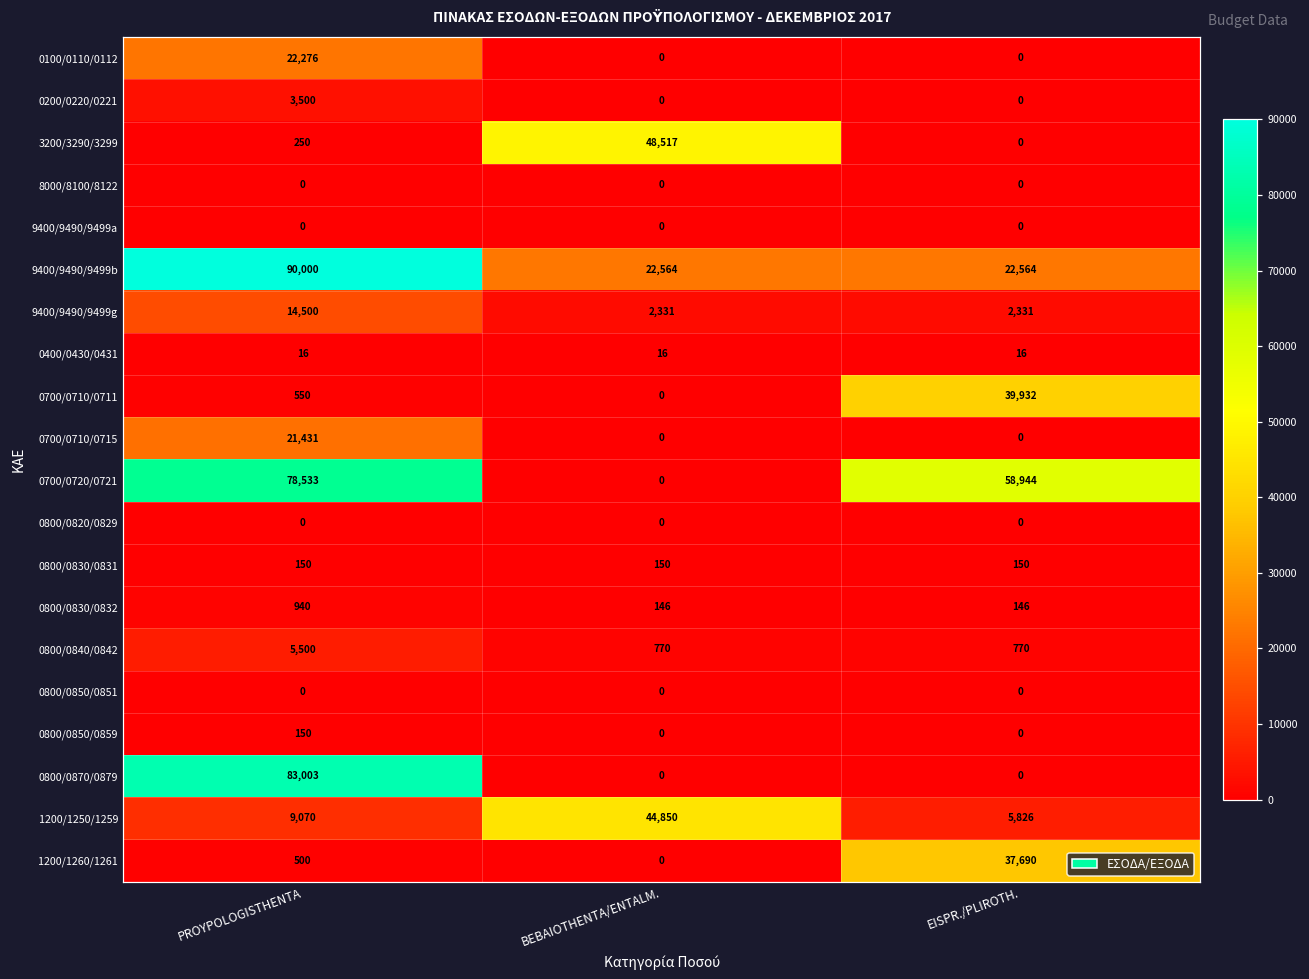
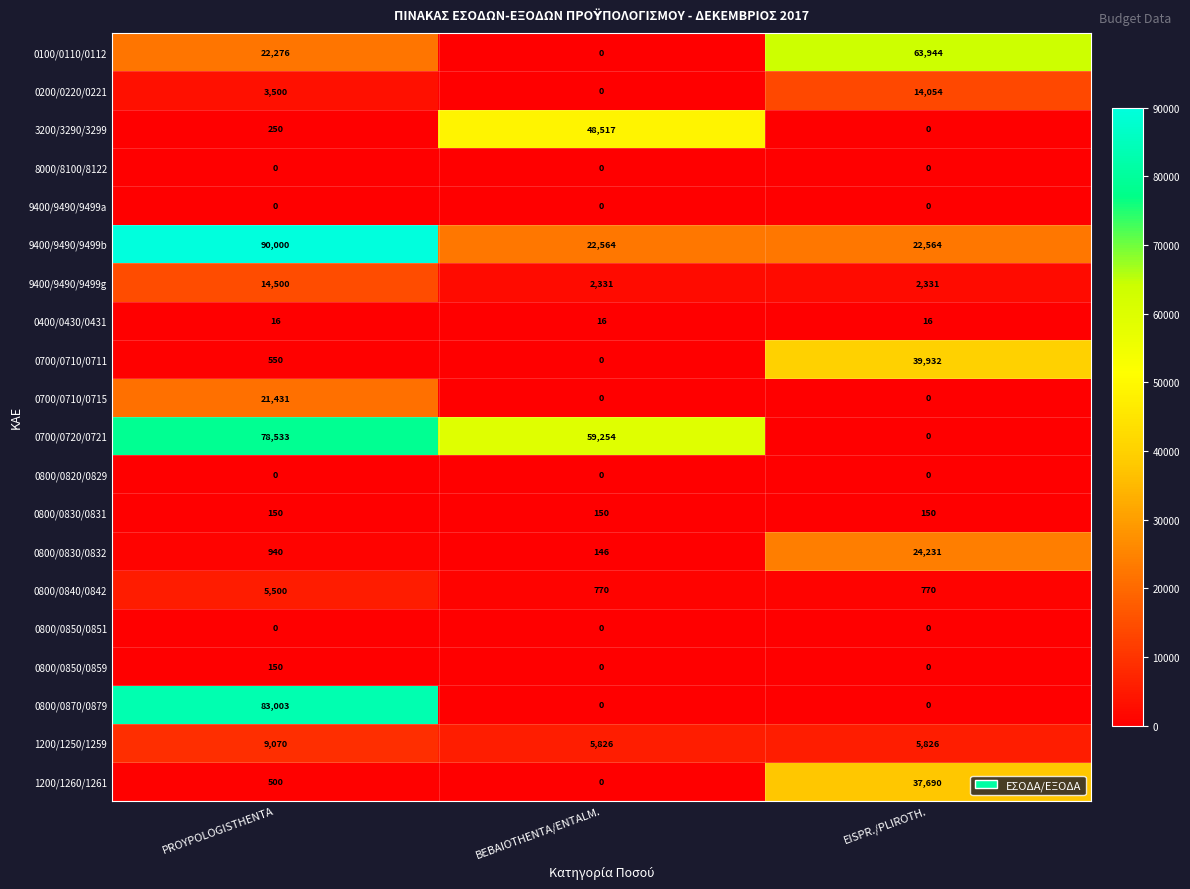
  {
    "0100/0110/0112": {
      "PROYPOLOGISTHENTA": "22,276",
      "BEBAIOTHENTA/ENTALM.": "0",
-     "EISPR./PLIROTH.": "0"
+     "EISPR./PLIROTH.": "63,944"
    },
    "0200/0220/0221": {
      "PROYPOLOGISTHENTA": "3,500",
      "BEBAIOTHENTA/ENTALM.": "0",
-     "EISPR./PLIROTH.": "0"
+     "EISPR./PLIROTH.": "14,054"
    },
    "3200/3290/3299": {
      "PROYPOLOGISTHENTA": "250",
      "BEBAIOTHENTA/ENTALM.": "48,517",
      "EISPR./PLIROTH.": "0"
    },
    "8000/8100/8122": {
      "PROYPOLOGISTHENTA": "0",
      "BEBAIOTHENTA/ENTALM.": "0",
      "EISPR./PLIROTH.": "0"
    },
    "9400/9490/9499a": {
      "PROYPOLOGISTHENTA": "0",
      "BEBAIOTHENTA/ENTALM.": "0",
      "EISPR./PLIROTH.": "0"
    },
    "9400/9490/9499b": {
      "PROYPOLOGISTHENTA": "90,000",
      "BEBAIOTHENTA/ENTALM.": "22,564",
      "EISPR./PLIROTH.": "22,564"
    },
    "9400/9490/9499g": {
      "PROYPOLOGISTHENTA": "14,500",
      "BEBAIOTHENTA/ENTALM.": "2,331",
      "EISPR./PLIROTH.": "2,331"
    },
    "0400/0430/0431": {
      "PROYPOLOGISTHENTA": "16",
      "BEBAIOTHENTA/ENTALM.": "16",
      "EISPR./PLIROTH.": "16"
    },
    "0700/0710/0711": {
      "PROYPOLOGISTHENTA": "550",
      "BEBAIOTHENTA/ENTALM.": "0",
      "EISPR./PLIROTH.": "39,932"
    },
    "0700/0710/0715": {
      "PROYPOLOGISTHENTA": "21,431",
      "BEBAIOTHENTA/ENTALM.": "0",
      "EISPR./PLIROTH.": "0"
    },
    "0700/0720/0721": {
      "PROYPOLOGISTHENTA": "78,533",
-     "BEBAIOTHENTA/ENTALM.": "0",
-     "EISPR./PLIROTH.": "58,944"
+     "BEBAIOTHENTA/ENTALM.": "59,254",
+     "EISPR./PLIROTH.": "0"
    },
    "0800/0820/0829": {
      "PROYPOLOGISTHENTA": "0",
      "BEBAIOTHENTA/ENTALM.": "0",
      "EISPR./PLIROTH.": "0"
    },
    "0800/0830/0831": {
      "PROYPOLOGISTHENTA": "150",
      "BEBAIOTHENTA/ENTALM.": "150",
      "EISPR./PLIROTH.": "150"
    },
    "0800/0830/0832": {
      "PROYPOLOGISTHENTA": "940",
      "BEBAIOTHENTA/ENTALM.": "146",
-     "EISPR./PLIROTH.": "146"
+     "EISPR./PLIROTH.": "24,231"
    },
    "0800/0840/0842": {
      "PROYPOLOGISTHENTA": "5,500",
      "BEBAIOTHENTA/ENTALM.": "770",
      "EISPR./PLIROTH.": "770"
    },
    "0800/0850/0851": {
      "PROYPOLOGISTHENTA": "0",
      "BEBAIOTHENTA/ENTALM.": "0",
      "EISPR./PLIROTH.": "0"
    },
    "0800/0850/0859": {
      "PROYPOLOGISTHENTA": "150",
      "BEBAIOTHENTA/ENTALM.": "0",
      "EISPR./PLIROTH.": "0"
    },
    "0800/0870/0879": {
      "PROYPOLOGISTHENTA": "83,003",
      "BEBAIOTHENTA/ENTALM.": "0",
      "EISPR./PLIROTH.": "0"
    },
    "1200/1250/1259": {
      "PROYPOLOGISTHENTA": "9,070",
-     "BEBAIOTHENTA/ENTALM.": "44,850",
+     "BEBAIOTHENTA/ENTALM.": "5,826",
      "EISPR./PLIROTH.": "5,826"
    },
    "1200/1260/1261": {
      "PROYPOLOGISTHENTA": "500",
      "BEBAIOTHENTA/ENTALM.": "0",
      "EISPR./PLIROTH.": "37,690"
    }
  }
